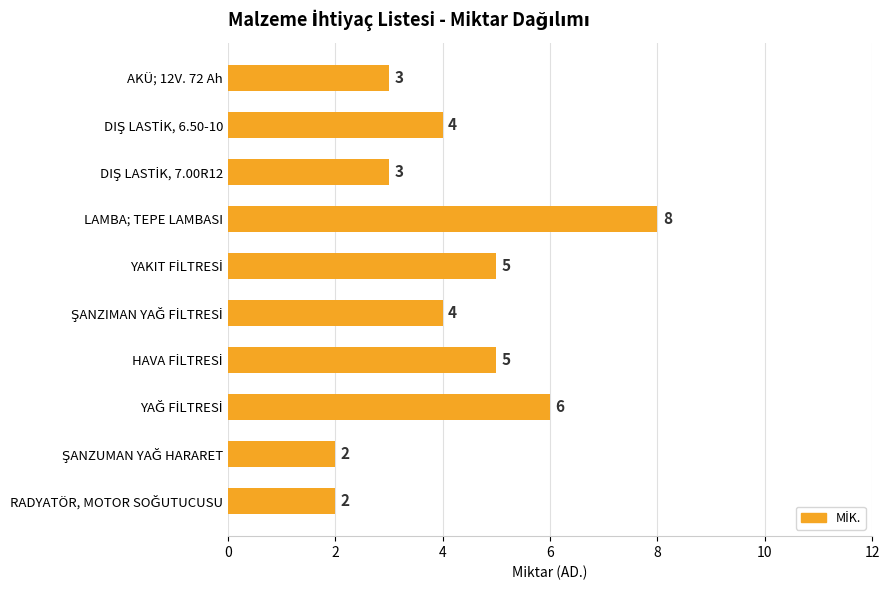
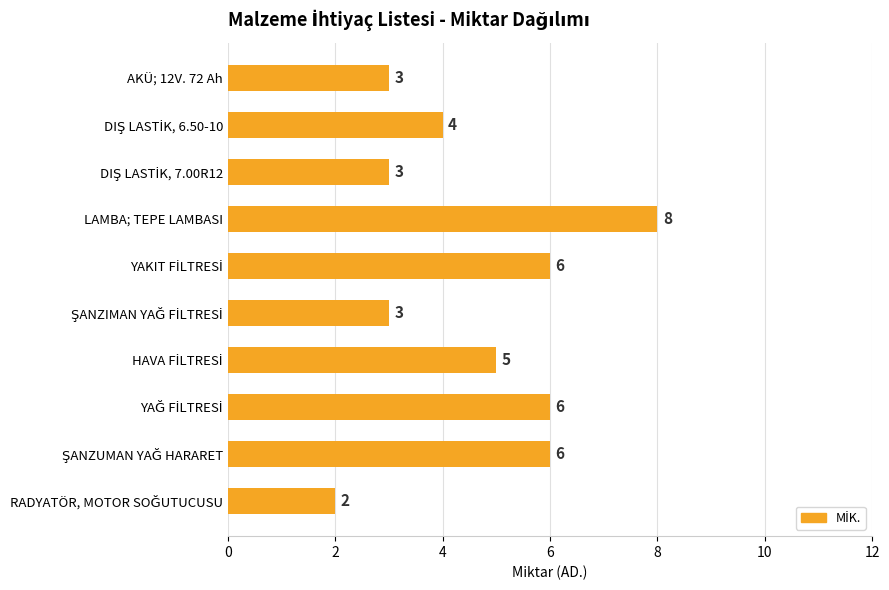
  {
    "AKÜ; 12V. 72 Ah": 3,
    "DIŞ LASTİK, 6.50-10": 4,
    "DIŞ LASTİK, 7.00R12": 3,
    "LAMBA; TEPE LAMBASI": 8,
-   "YAKIT FİLTRESİ": 5,
-   "ŞANZIMAN YAĞ FİLTRESİ": 4,
+   "YAKIT FİLTRESİ": 6,
+   "ŞANZIMAN YAĞ FİLTRESİ": 3,
    "HAVA FİLTRESİ": 5,
    "YAĞ FİLTRESİ": 6,
-   "ŞANZUMAN YAĞ HARARET": 2,
+   "ŞANZUMAN YAĞ HARARET": 6,
    "RADYATÖR, MOTOR SOĞUTUCUSU": 2
  }
